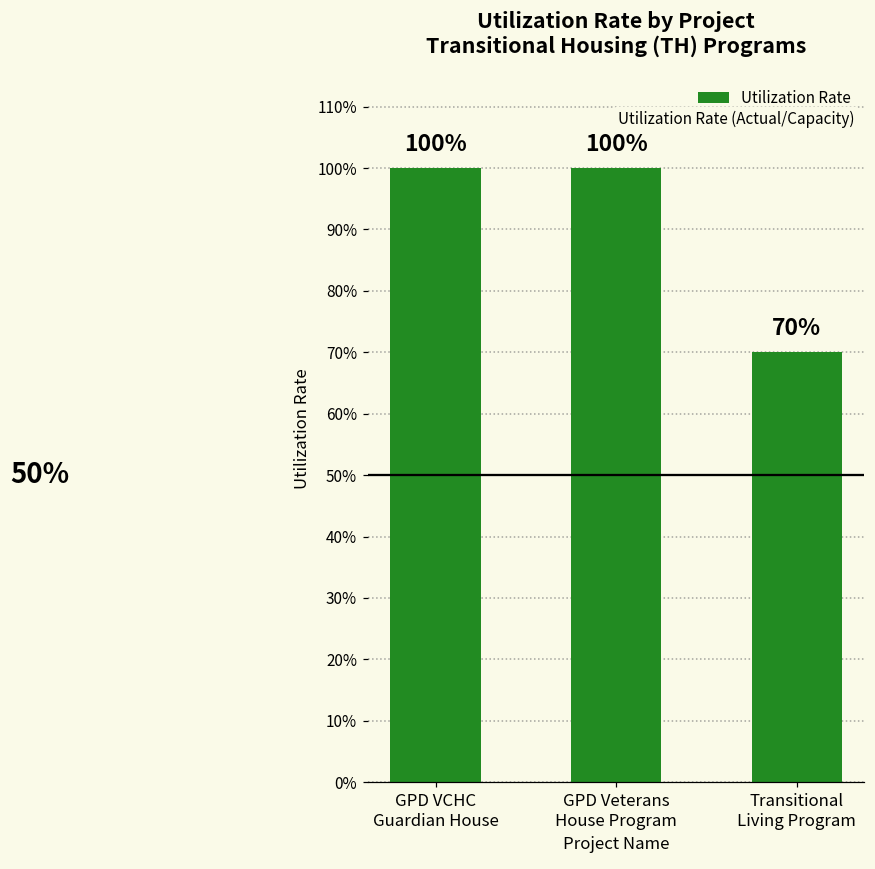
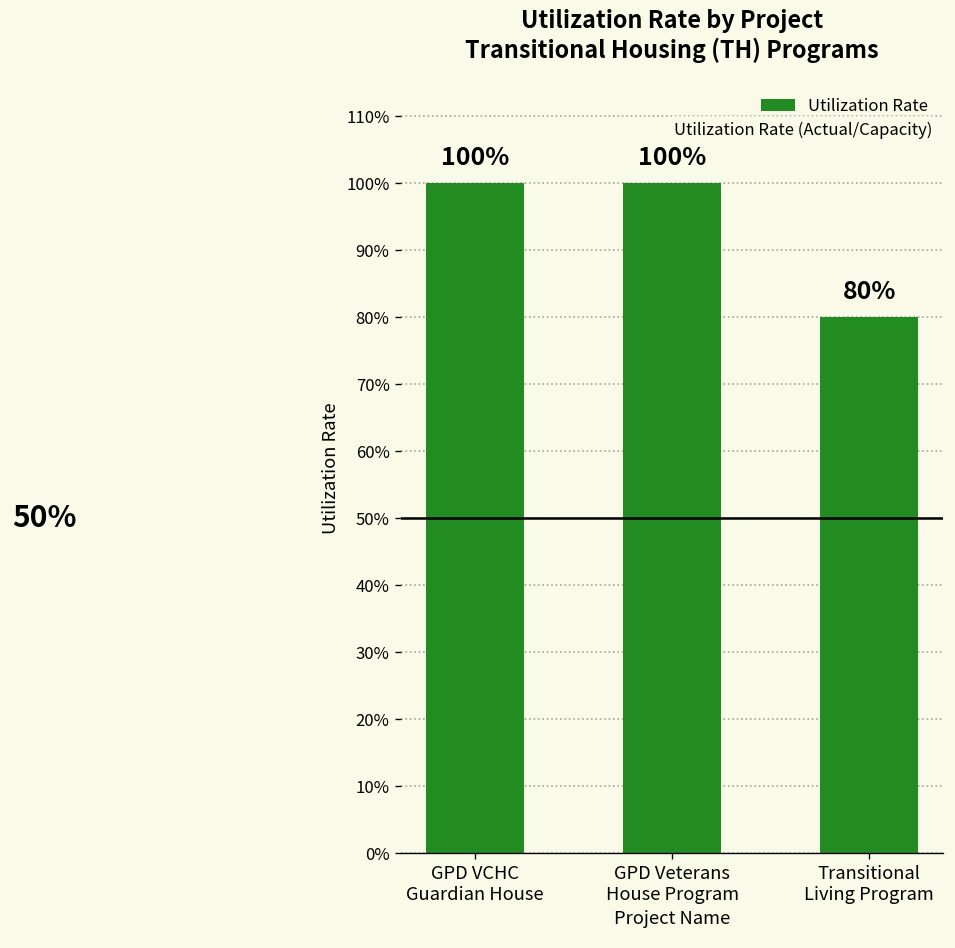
  {
    "GPD VCHC Guardian House": "100%",
    "GPD Veterans House Program": "100%",
-   "Transitional Living Program": "70%"
+   "Transitional Living Program": "80%"
  }
